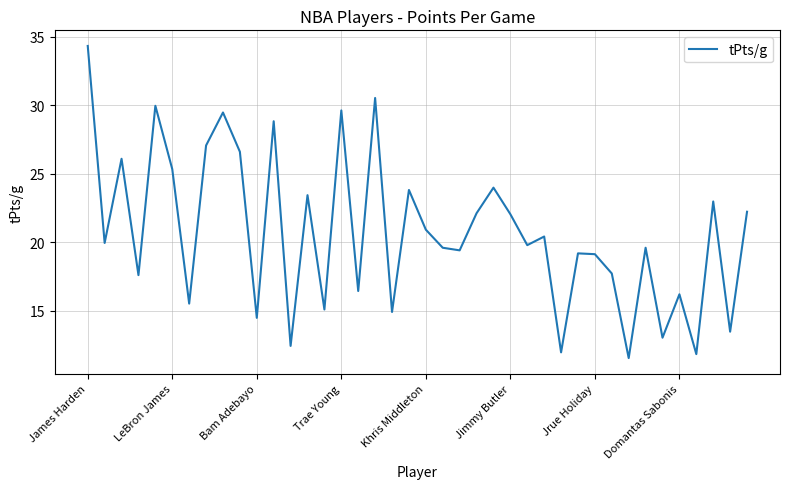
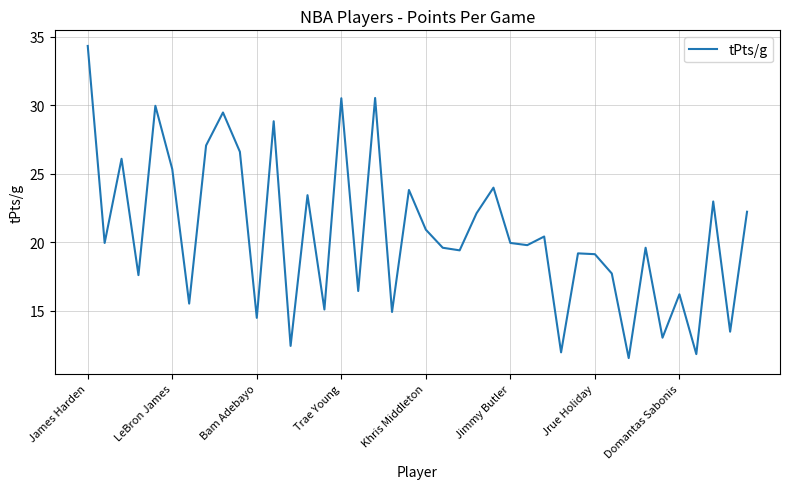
  {
    "James Harden": 34.3,
    "LeBron James": 25.3,
    "Bam Adebayo": 14.5,
-   "Trae Young": 29.6,
+   "Trae Young": 30.5,
    "Khris Middleton": 20.9,
-   "Jimmy Butler": 22.1,
+   "Jimmy Butler": 20.0,
    "Jrue Holiday": 19.1,
    "Domantas Sabonis": 16.2
  }
